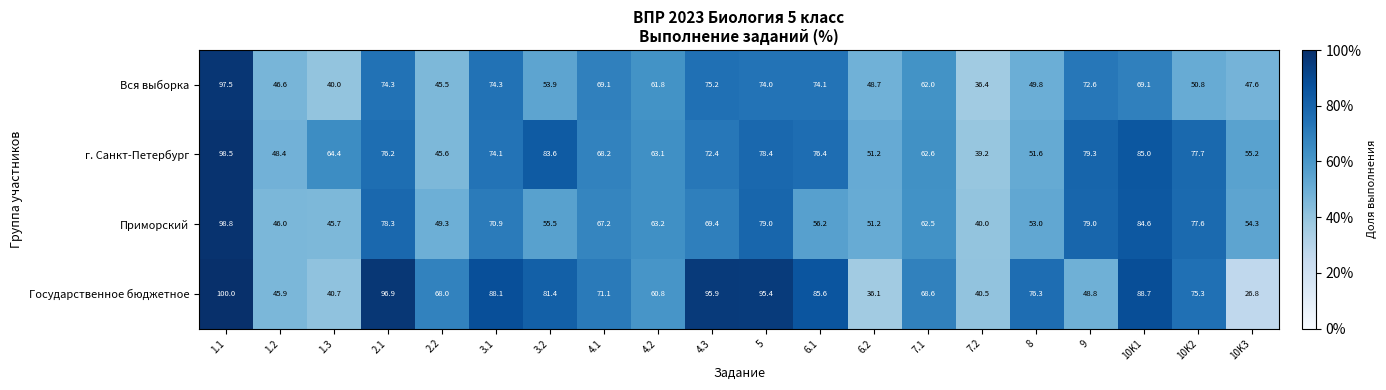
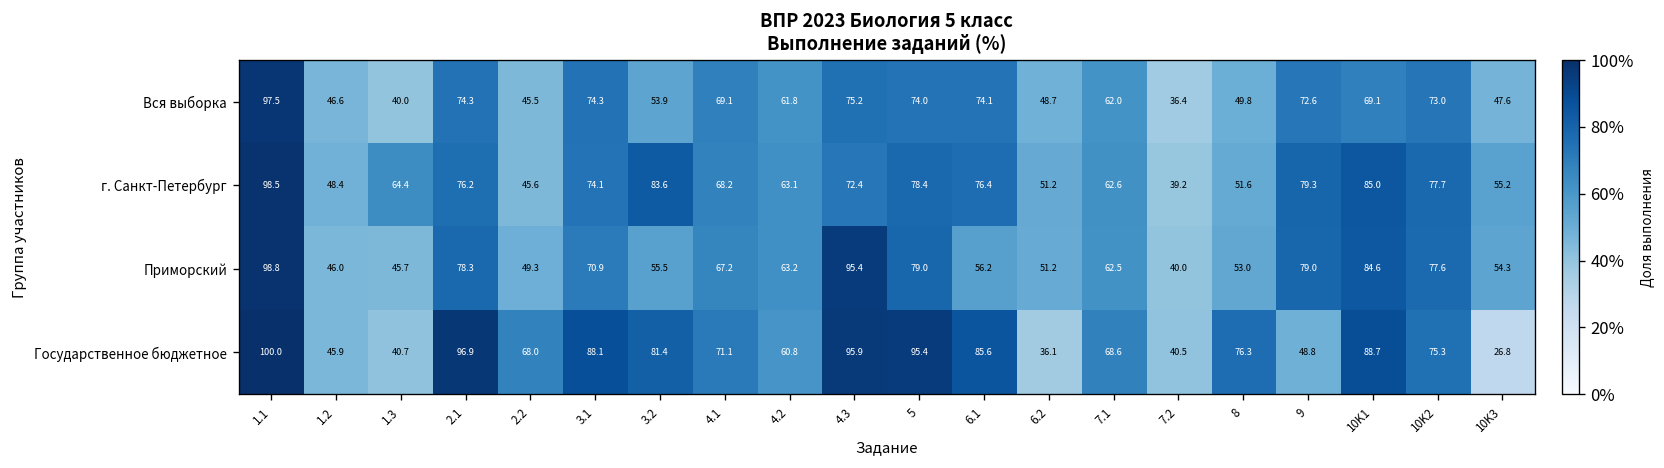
  {
    "Вся выборка": {
      "1.1": 97.5,
      "1.2": 46.6,
      "1.3": 40.0,
      "2.1": 74.3,
      "2.2": 45.5,
      "3.1": 74.3,
      "3.2": 53.9,
      "4.1": 69.1,
      "4.2": 61.8,
      "4.3": 75.2,
      "5": 74.0,
      "6.1": 74.1,
      "6.2": 48.7,
      "7.1": 62.0,
      "7.2": 36.4,
      "8": 49.8,
      "9": 72.6,
      "10K1": 69.1,
-     "10K2": 50.8,
+     "10K2": 73.0,
      "10K3": 47.6
    },
    "г. Санкт-Петербург": {
      "1.1": 98.5,
      "1.2": 48.4,
      "1.3": 64.4,
      "2.1": 76.2,
      "2.2": 45.6,
      "3.1": 74.1,
      "3.2": 83.6,
      "4.1": 68.2,
      "4.2": 63.1,
      "4.3": 72.4,
      "5": 78.4,
      "6.1": 76.4,
      "6.2": 51.2,
      "7.1": 62.6,
      "7.2": 39.2,
      "8": 51.6,
      "9": 79.3,
      "10K1": 85.0,
      "10K2": 77.7,
      "10K3": 55.2
    },
    "Приморский": {
      "1.1": 98.8,
      "1.2": 46.0,
      "1.3": 45.7,
      "2.1": 78.3,
      "2.2": 49.3,
      "3.1": 70.9,
      "3.2": 55.5,
      "4.1": 67.2,
      "4.2": 63.2,
-     "4.3": 69.4,
+     "4.3": 95.4,
      "5": 79.0,
      "6.1": 56.2,
      "6.2": 51.2,
      "7.1": 62.5,
      "7.2": 40.0,
      "8": 53.0,
      "9": 79.0,
      "10K1": 84.6,
      "10K2": 77.6,
      "10K3": 54.3
    },
    "Государственное бюджетное": {
      "1.1": 100.0,
      "1.2": 45.9,
      "1.3": 40.7,
      "2.1": 96.9,
      "2.2": 68.0,
      "3.1": 88.1,
      "3.2": 81.4,
      "4.1": 71.1,
      "4.2": 60.8,
      "4.3": 95.9,
      "5": 95.4,
      "6.1": 85.6,
      "6.2": 36.1,
      "7.1": 68.6,
      "7.2": 40.5,
      "8": 76.3,
      "9": 48.8,
      "10K1": 88.7,
      "10K2": 75.3,
      "10K3": 26.8
    }
  }
